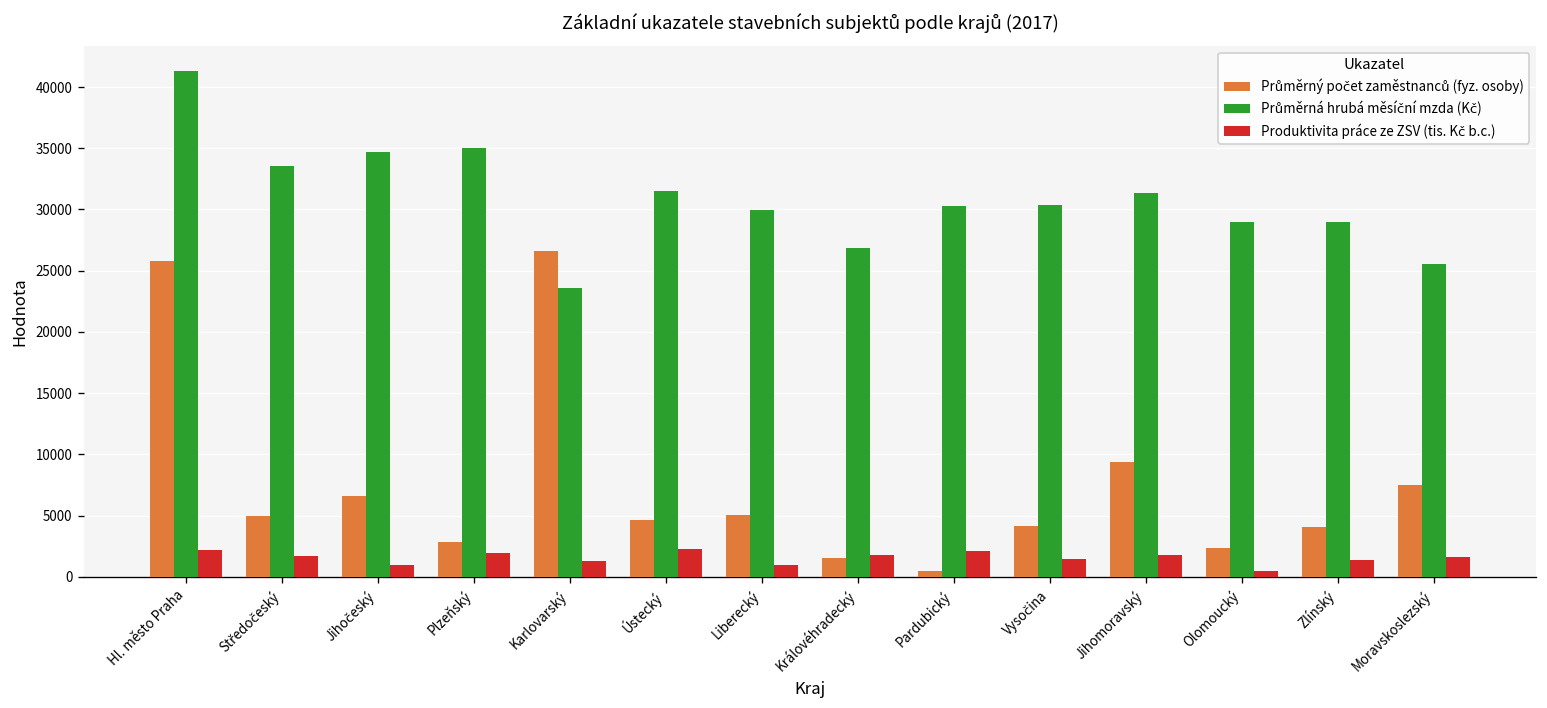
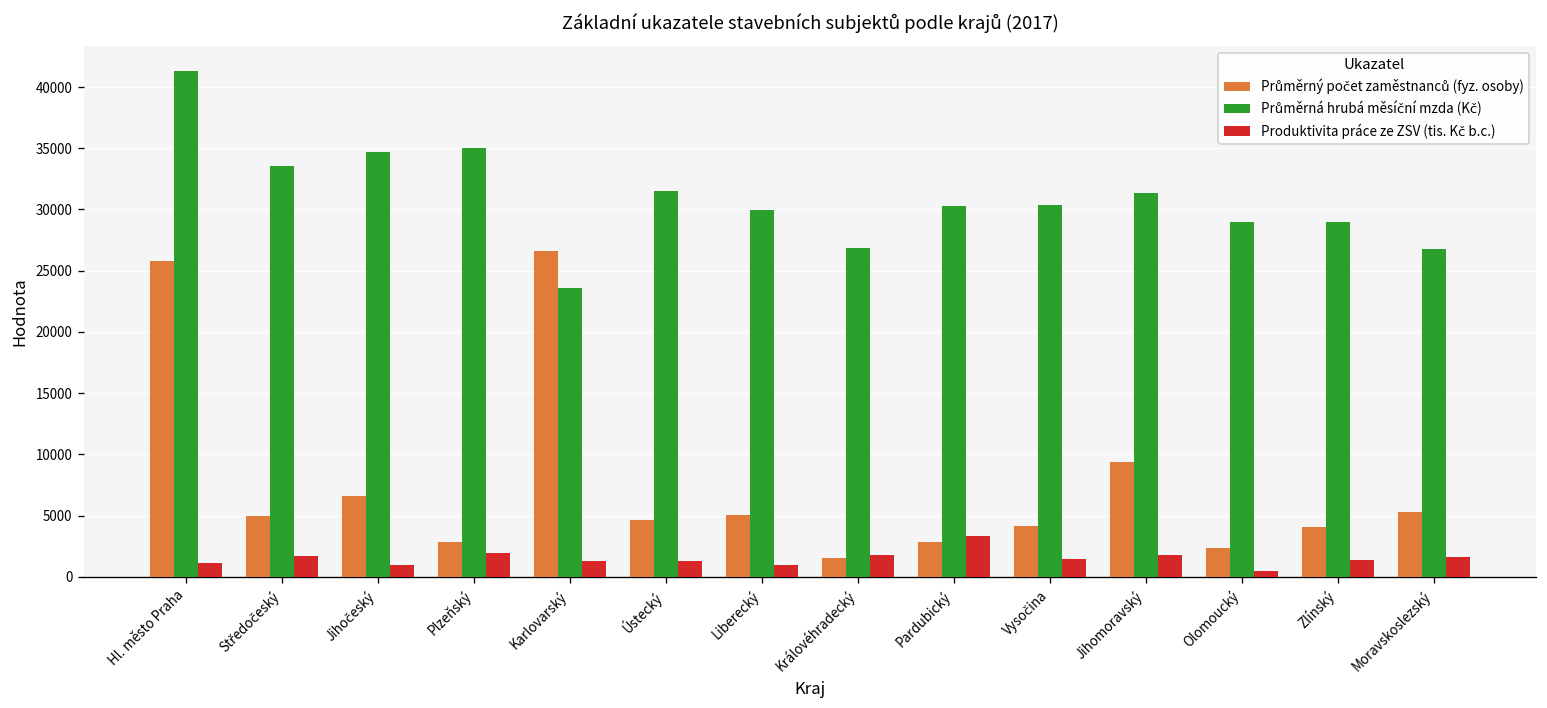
  {
    "Průměrný počet zaměstnanců (fyz. osoby)": {
      "Hl. město Praha": 25800,
      "Středočeský": 4900,
      "Jihočeský": 6600,
      "Plzeňský": 2800,
      "Karlovarský": 26600,
      "Ústecký": 4700,
      "Liberecký": 5100,
      "Královéhradecký": 1500,
-     "Pardubický": 500,
+     "Pardubický": 2900,
      "Vysočina": 4100,
      "Jihomoravský": 9400,
      "Olomoucký": 2300,
      "Zlínský": 4100,
-     "Moravskoslezský": 7500
+     "Moravskoslezský": 5300
    },
    "Průměrná hrubá měsíční mzda (Kč)": {
      "Hl. město Praha": 41300,
      "Středočeský": 33500,
      "Jihočeský": 34700,
      "Plzeňský": 35000,
      "Karlovarský": 23600,
      "Ústecký": 31500,
      "Liberecký": 30000,
      "Královéhradecký": 26800,
      "Pardubický": 30300,
      "Vysočina": 30300,
      "Jihomoravský": 31300,
      "Olomoucký": 29000,
      "Zlínský": 29000,
-     "Moravskoslezský": 25500
+     "Moravskoslezský": 26800
    },
    "Produktivita práce ze ZSV (tis. Kč b.c.)": {
-     "Hl. město Praha": 2200,
+     "Hl. město Praha": 1100,
      "Středočeský": 1700,
      "Jihočeský": 1000,
      "Plzeňský": 1900,
      "Karlovarský": 1200,
-     "Ústecký": 2300,
+     "Ústecký": 1200,
      "Liberecký": 1000,
      "Královéhradecký": 1700,
-     "Pardubický": 2100,
+     "Pardubický": 3300,
      "Vysočina": 1400,
      "Jihomoravský": 1800,
      "Olomoucký": 500,
      "Zlínský": 1300,
      "Moravskoslezský": 1600
    }
  }
